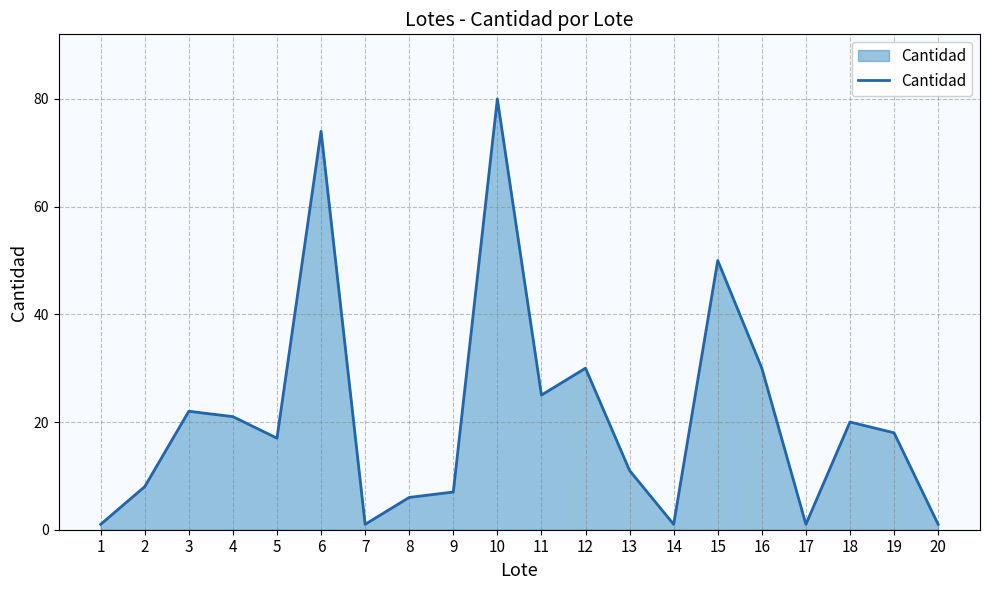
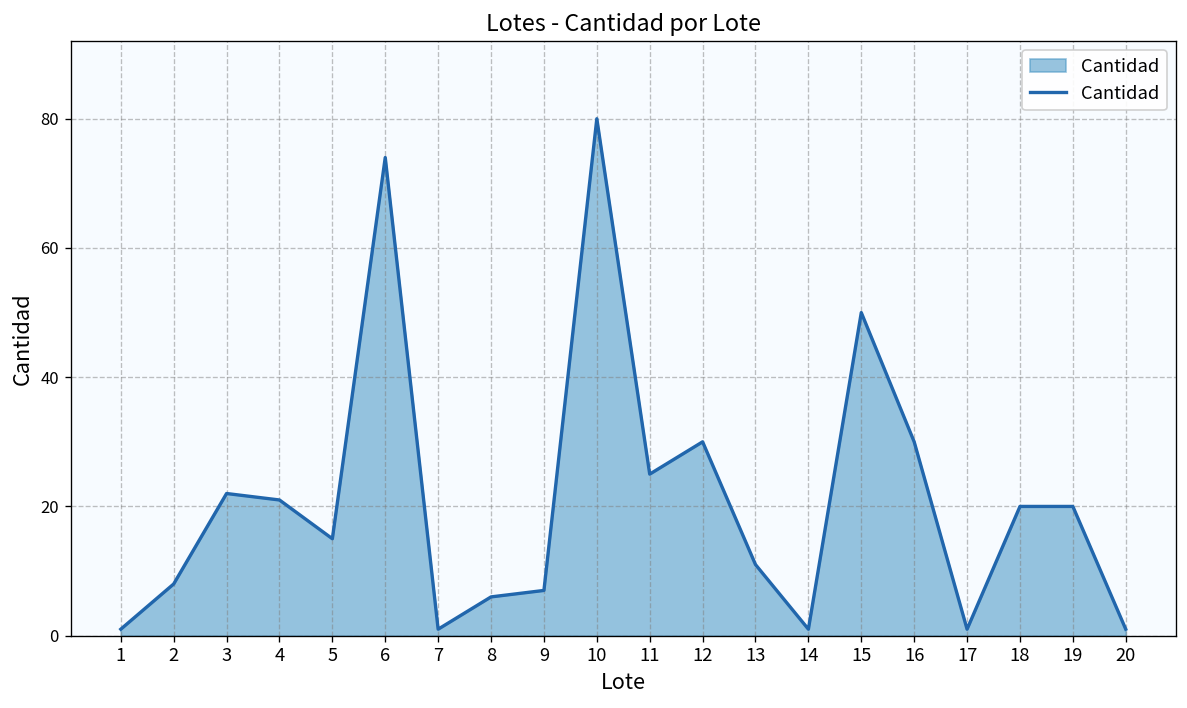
  {
    "1": 1,
    "2": 8,
    "3": 22,
    "4": 21,
-   "5": 17,
+   "5": 15,
    "6": 74,
    "7": 1,
    "8": 6,
    "9": 7,
    "10": 80,
    "11": 25,
    "12": 30,
    "13": 11,
    "14": 1,
    "15": 50,
    "16": 30,
    "17": 1,
    "18": 20,
-   "19": 18,
+   "19": 20,
    "20": 1
  }
